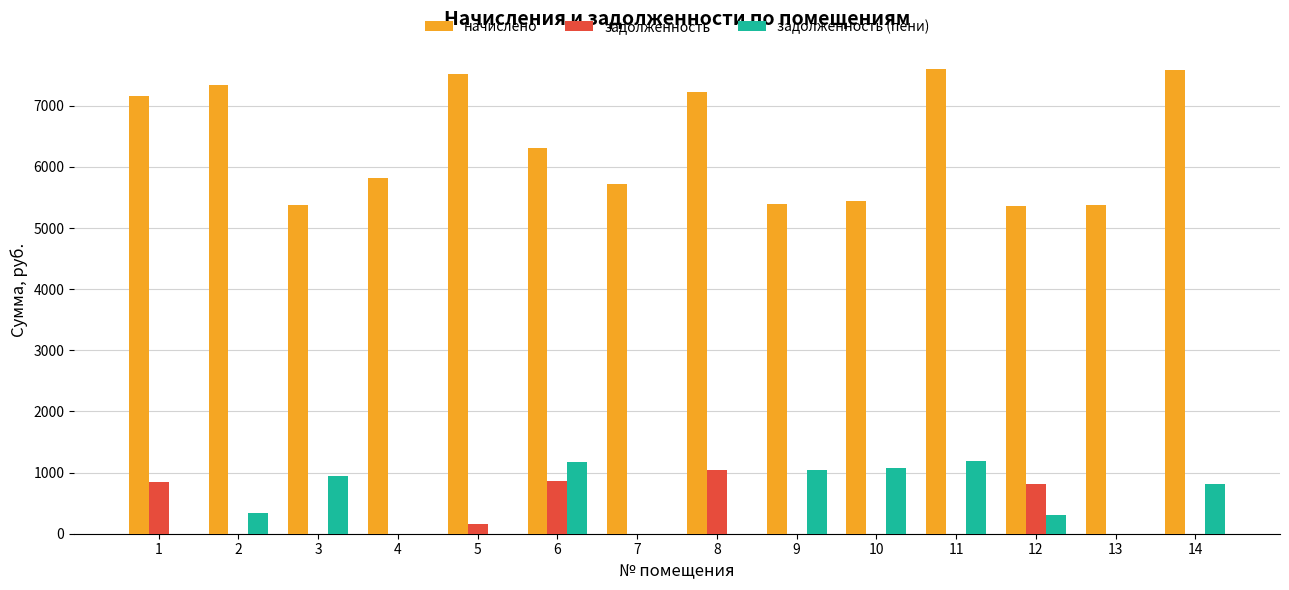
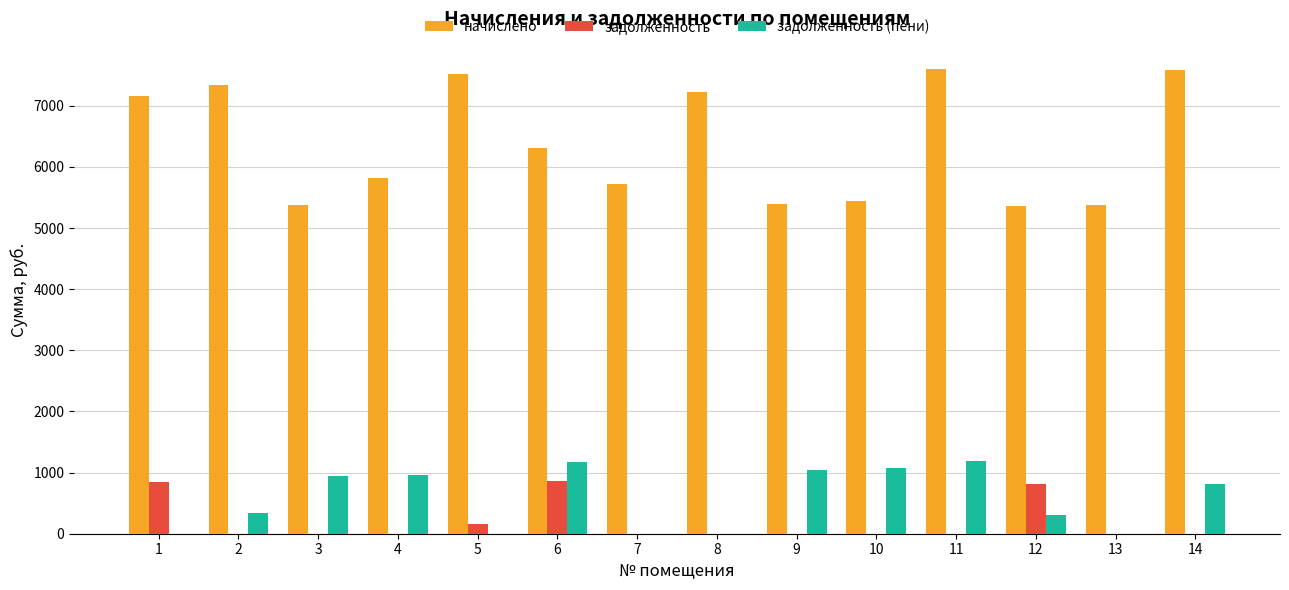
  {
    "начислено": {
      "1": 7200,
      "2": 7300,
      "3": 5400,
      "4": 5800,
      "5": 7500,
      "6": 6300,
      "7": 5700,
      "8": 7200,
      "9": 5400,
      "10": 5400,
      "11": 7600,
      "12": 5400,
      "13": 5400,
      "14": 7600
    },
    "задолженность": {
      "1": 800,
      "2": 0,
      "3": 0,
      "4": 0,
      "5": 200,
      "6": 900,
      "7": 0,
-     "8": 1000,
+     "8": 0,
      "9": 0,
      "10": 0,
      "11": 0,
      "12": 800,
      "13": 0,
      "14": 0
    },
    "задолженность (пени)": {
      "1": 0,
      "2": 300,
      "3": 900,
-     "4": 0,
+     "4": 1000,
      "5": 0,
      "6": 1200,
      "7": 0,
      "8": 0,
      "9": 1000,
      "10": 1100,
      "11": 1200,
      "12": 300,
      "13": 0,
      "14": 800
    }
  }
